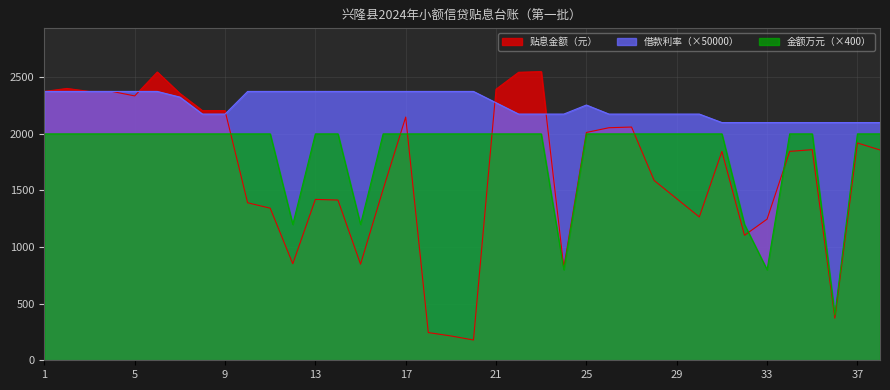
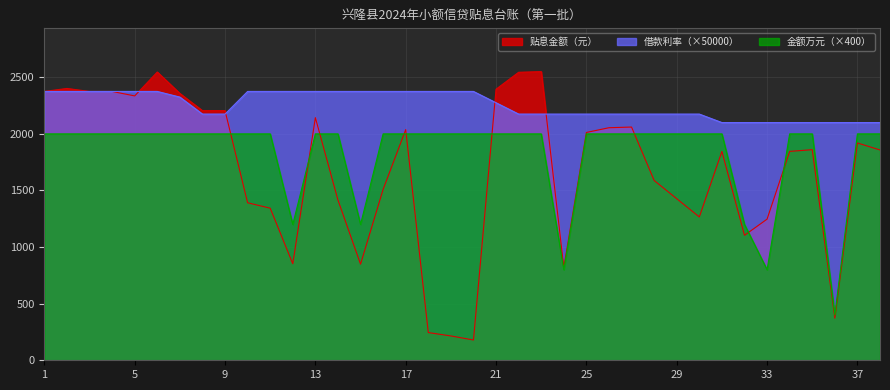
  {
    "贴息金额（元）": {
      "5": 2340,
      "9": 2210,
-     "13": 1420,
-     "17": 2150,
+     "13": 2140,
+     "17": 2040,
      "21": 2390,
      "29": 1430,
      "33": 1250,
      "37": 1920
    },
    "借款利率（×50000）": {
      "5": 2380,
      "9": 2180,
      "13": 2380,
      "17": 2380,
      "21": 2280,
-     "25": 2260,
+     "25": 2180,
      "29": 2180,
      "33": 2100,
      "37": 2100
    },
    "金额万元（×400）": {
      "1": 2000,
      "5": 2000,
      "9": 2000,
      "13": 2000,
      "17": 2000,
      "21": 2000,
      "29": 2000,
      "33": 800,
      "37": 2000
    }
  }
